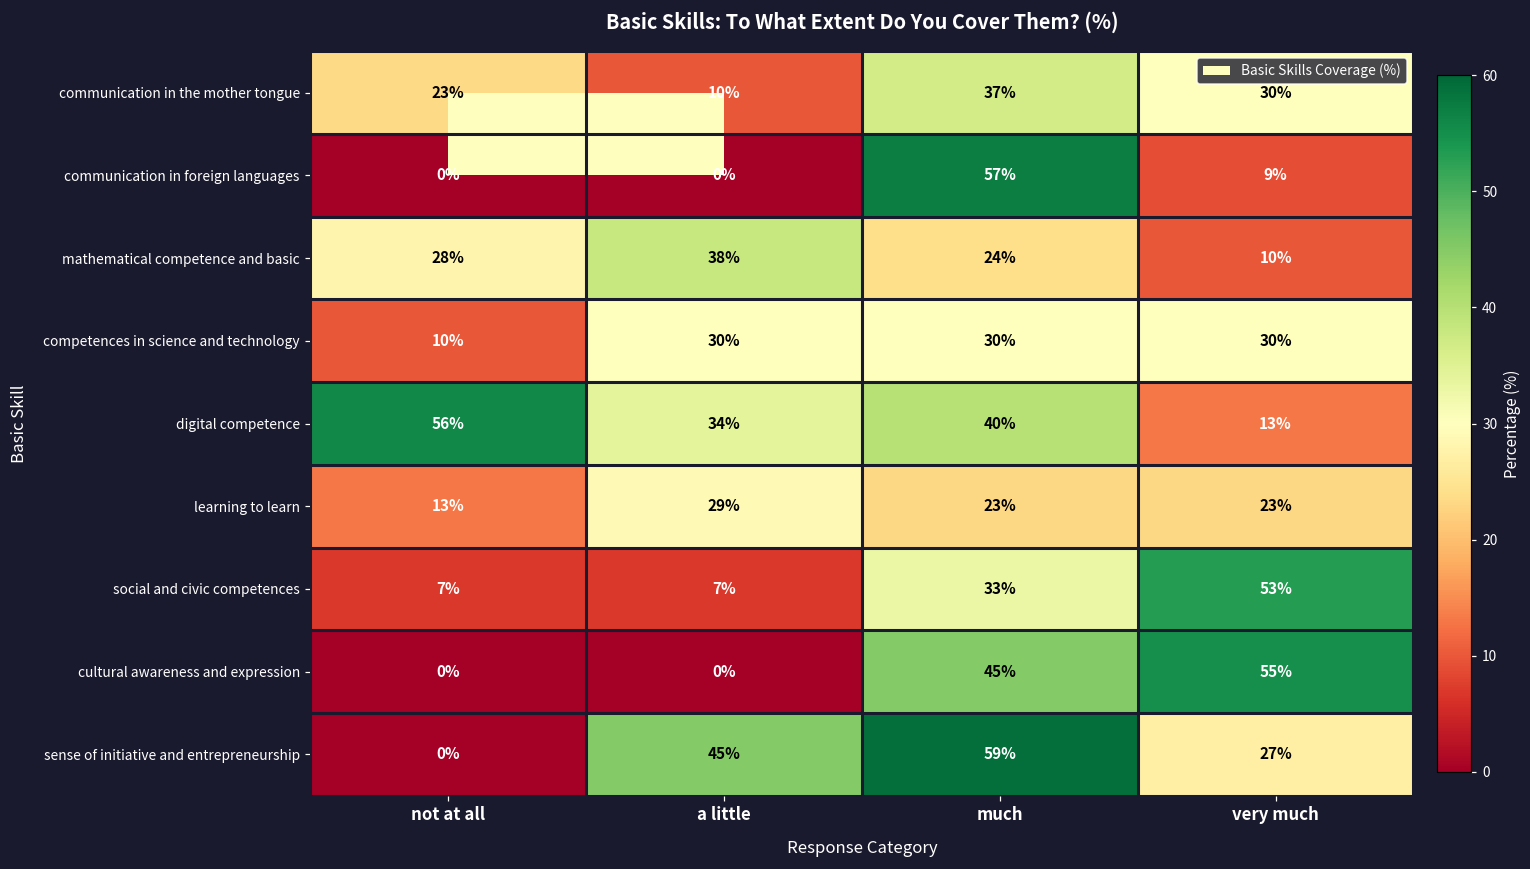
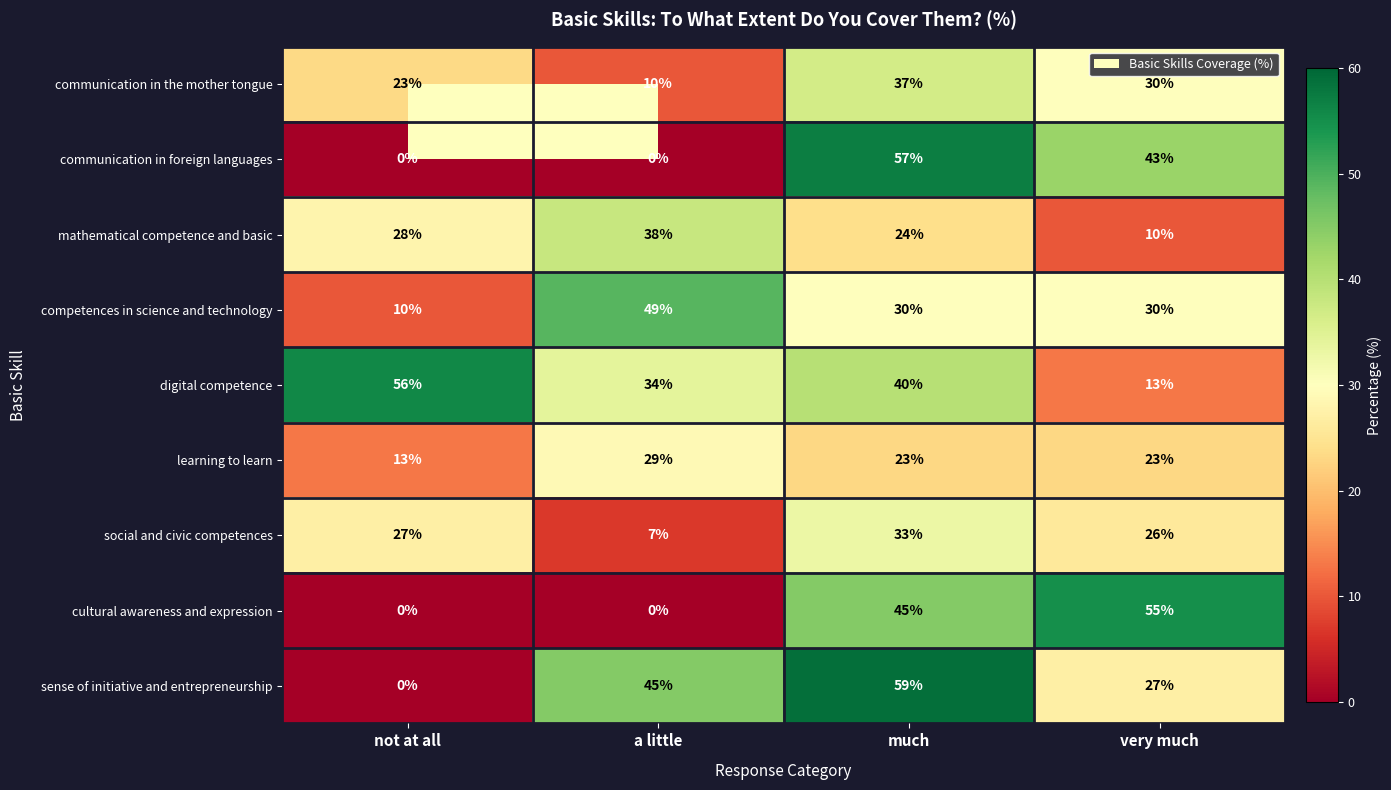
  {
    "communication in the mother tongue": {
      "much": "37%",
      "very much": "30%"
    },
    "communication in foreign languages": {
      "much": "57%",
-     "very much": "9%"
+     "very much": "43%"
    },
    "mathematical competence and basic": {
      "not at all": "28%",
      "a little": "38%",
      "much": "24%",
      "very much": "10%"
    },
    "competences in science and technology": {
      "not at all": "10%",
-     "a little": "30%",
+     "a little": "49%",
      "much": "30%",
      "very much": "30%"
    },
    "digital competence": {
      "not at all": "56%",
      "a little": "34%",
      "much": "40%",
      "very much": "13%"
    },
    "learning to learn": {
      "not at all": "13%",
      "a little": "29%",
      "much": "23%",
      "very much": "23%"
    },
    "social and civic competences": {
-     "not at all": "7%",
+     "not at all": "27%",
      "a little": "7%",
      "much": "33%",
-     "very much": "53%"
+     "very much": "26%"
    },
    "cultural awareness and expression": {
      "not at all": "0%",
      "a little": "0%",
      "much": "45%",
      "very much": "55%"
    },
    "sense of initiative and entrepreneurship": {
      "not at all": "0%",
      "a little": "45%",
      "much": "59%",
      "very much": "27%"
    }
  }
